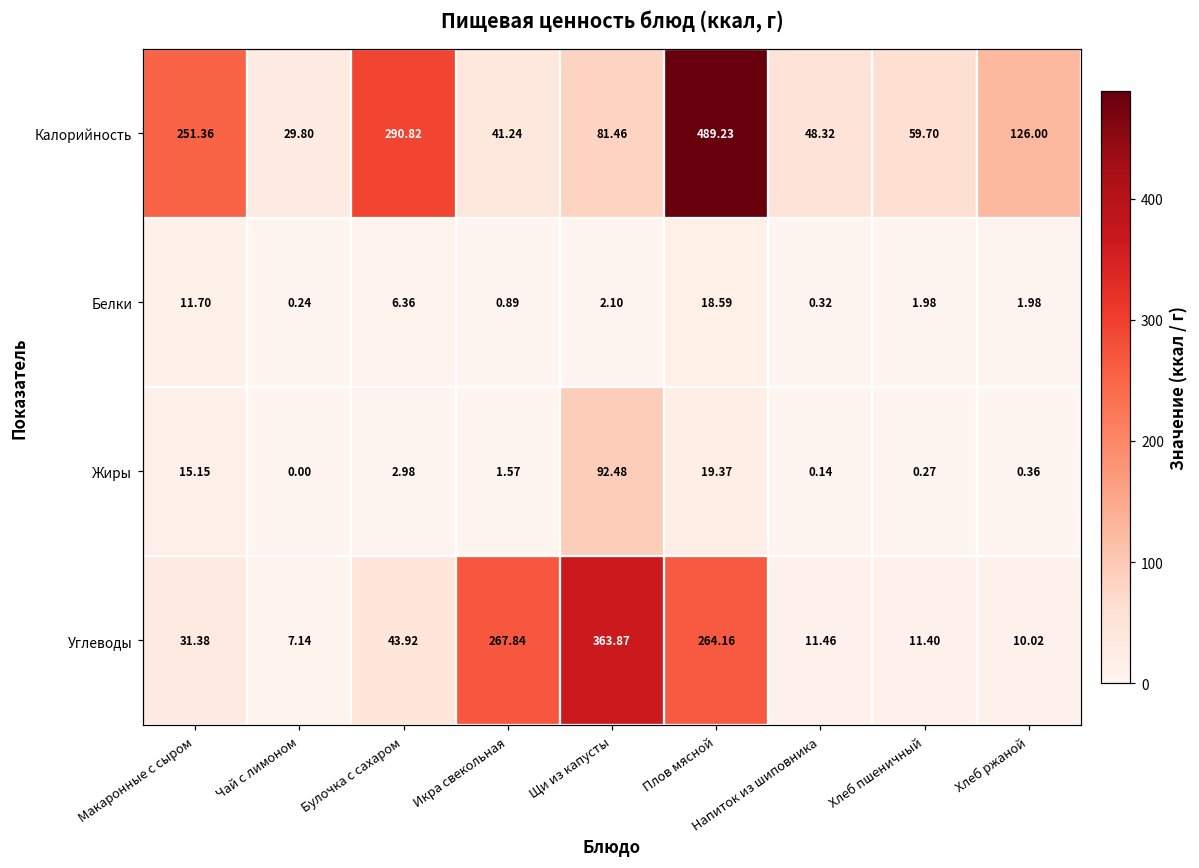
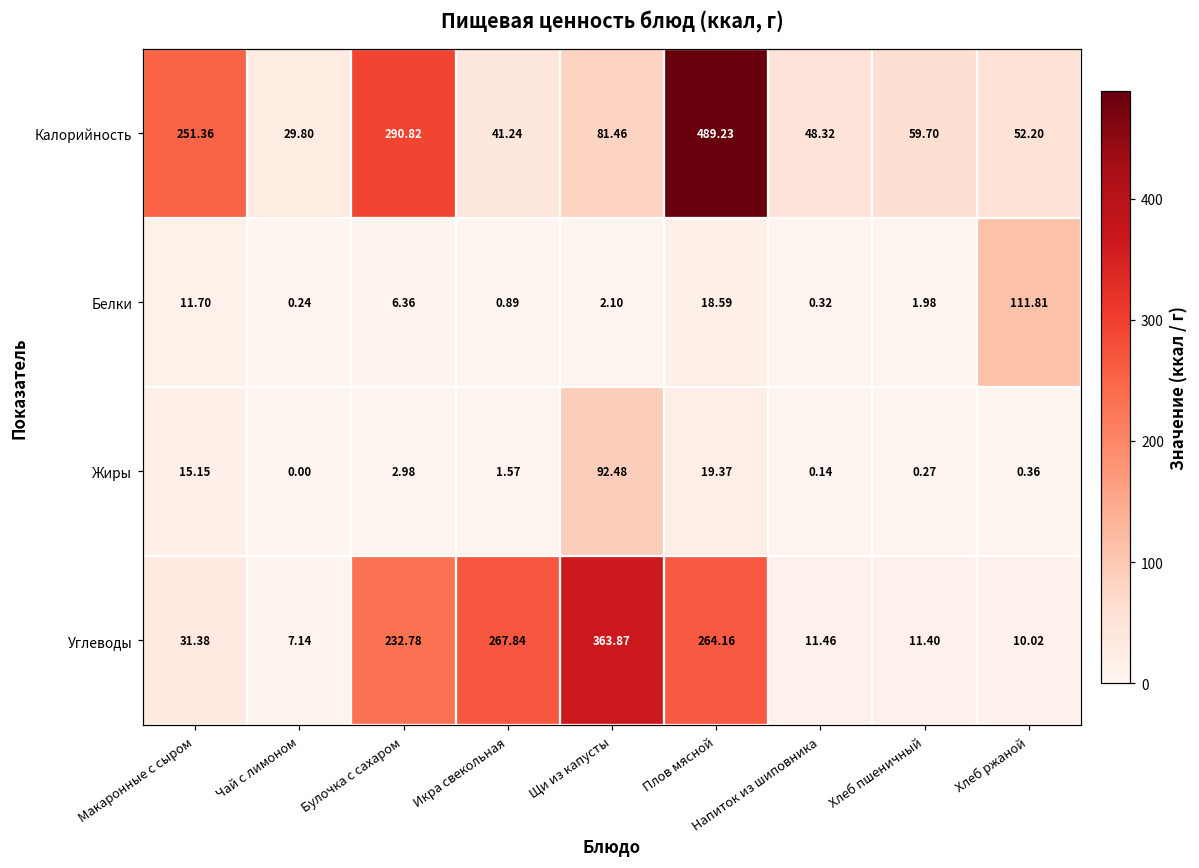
  {
    "Калорийность": {
      "Макаронные с сыром": 251.36,
      "Чай с лимоном": 29.80,
      "Булочка с сахаром": 290.82,
      "Икра свекольная": 41.24,
      "Щи из капусты": 81.46,
      "Плов мясной": 489.23,
      "Напиток из шиповника": 48.32,
      "Хлеб пшеничный": 59.70,
-     "Хлеб ржаной": 126.00
+     "Хлеб ржаной": 52.20
    },
    "Белки": {
      "Макаронные с сыром": 11.70,
      "Чай с лимоном": 0.24,
      "Булочка с сахаром": 6.36,
      "Икра свекольная": 0.89,
      "Щи из капусты": 2.10,
      "Плов мясной": 18.59,
      "Напиток из шиповника": 0.32,
      "Хлеб пшеничный": 1.98,
-     "Хлеб ржаной": 1.98
+     "Хлеб ржаной": 111.81
    },
    "Жиры": {
      "Макаронные с сыром": 15.15,
      "Чай с лимоном": 0.00,
      "Булочка с сахаром": 2.98,
      "Икра свекольная": 1.57,
      "Щи из капусты": 92.48,
      "Плов мясной": 19.37,
      "Напиток из шиповника": 0.14,
      "Хлеб пшеничный": 0.27,
      "Хлеб ржаной": 0.36
    },
    "Углеводы": {
      "Макаронные с сыром": 31.38,
      "Чай с лимоном": 7.14,
-     "Булочка с сахаром": 43.92,
+     "Булочка с сахаром": 232.78,
      "Икра свекольная": 267.84,
      "Щи из капусты": 363.87,
      "Плов мясной": 264.16,
      "Напиток из шиповника": 11.46,
      "Хлеб пшеничный": 11.40,
      "Хлеб ржаной": 10.02
    }
  }
